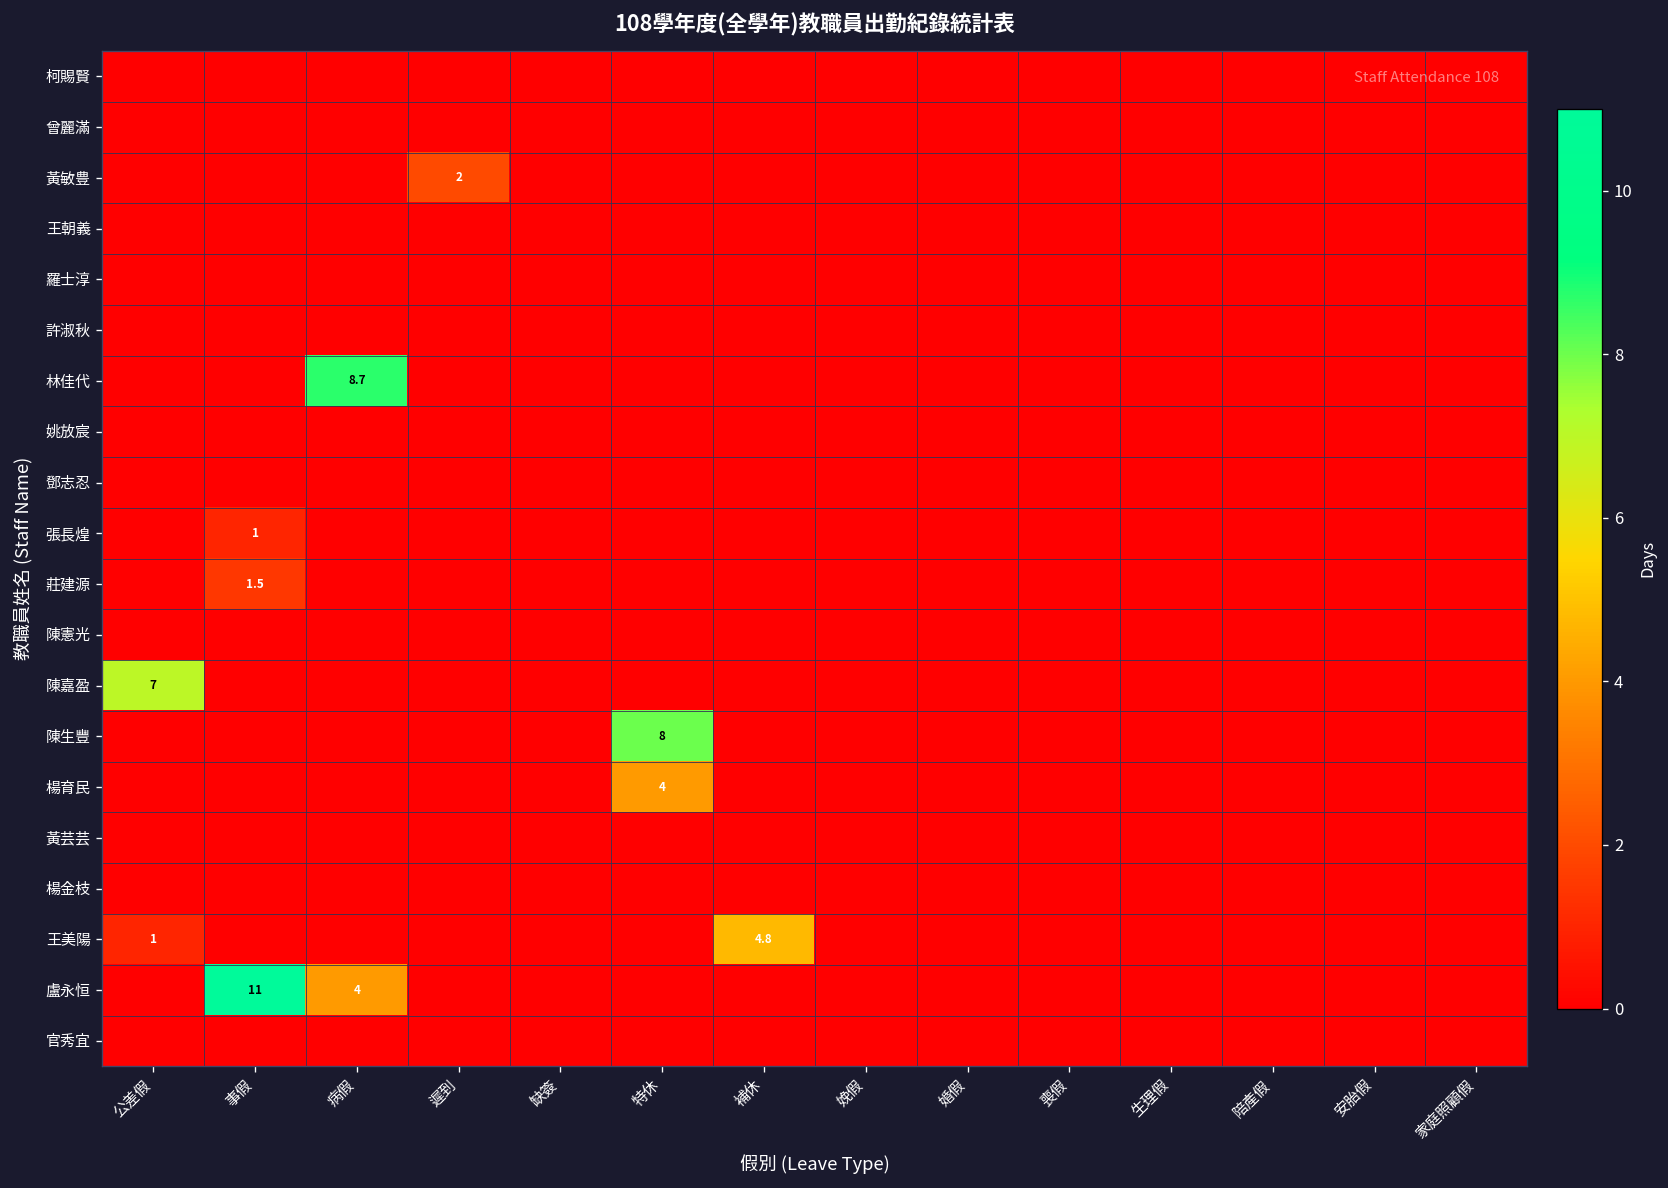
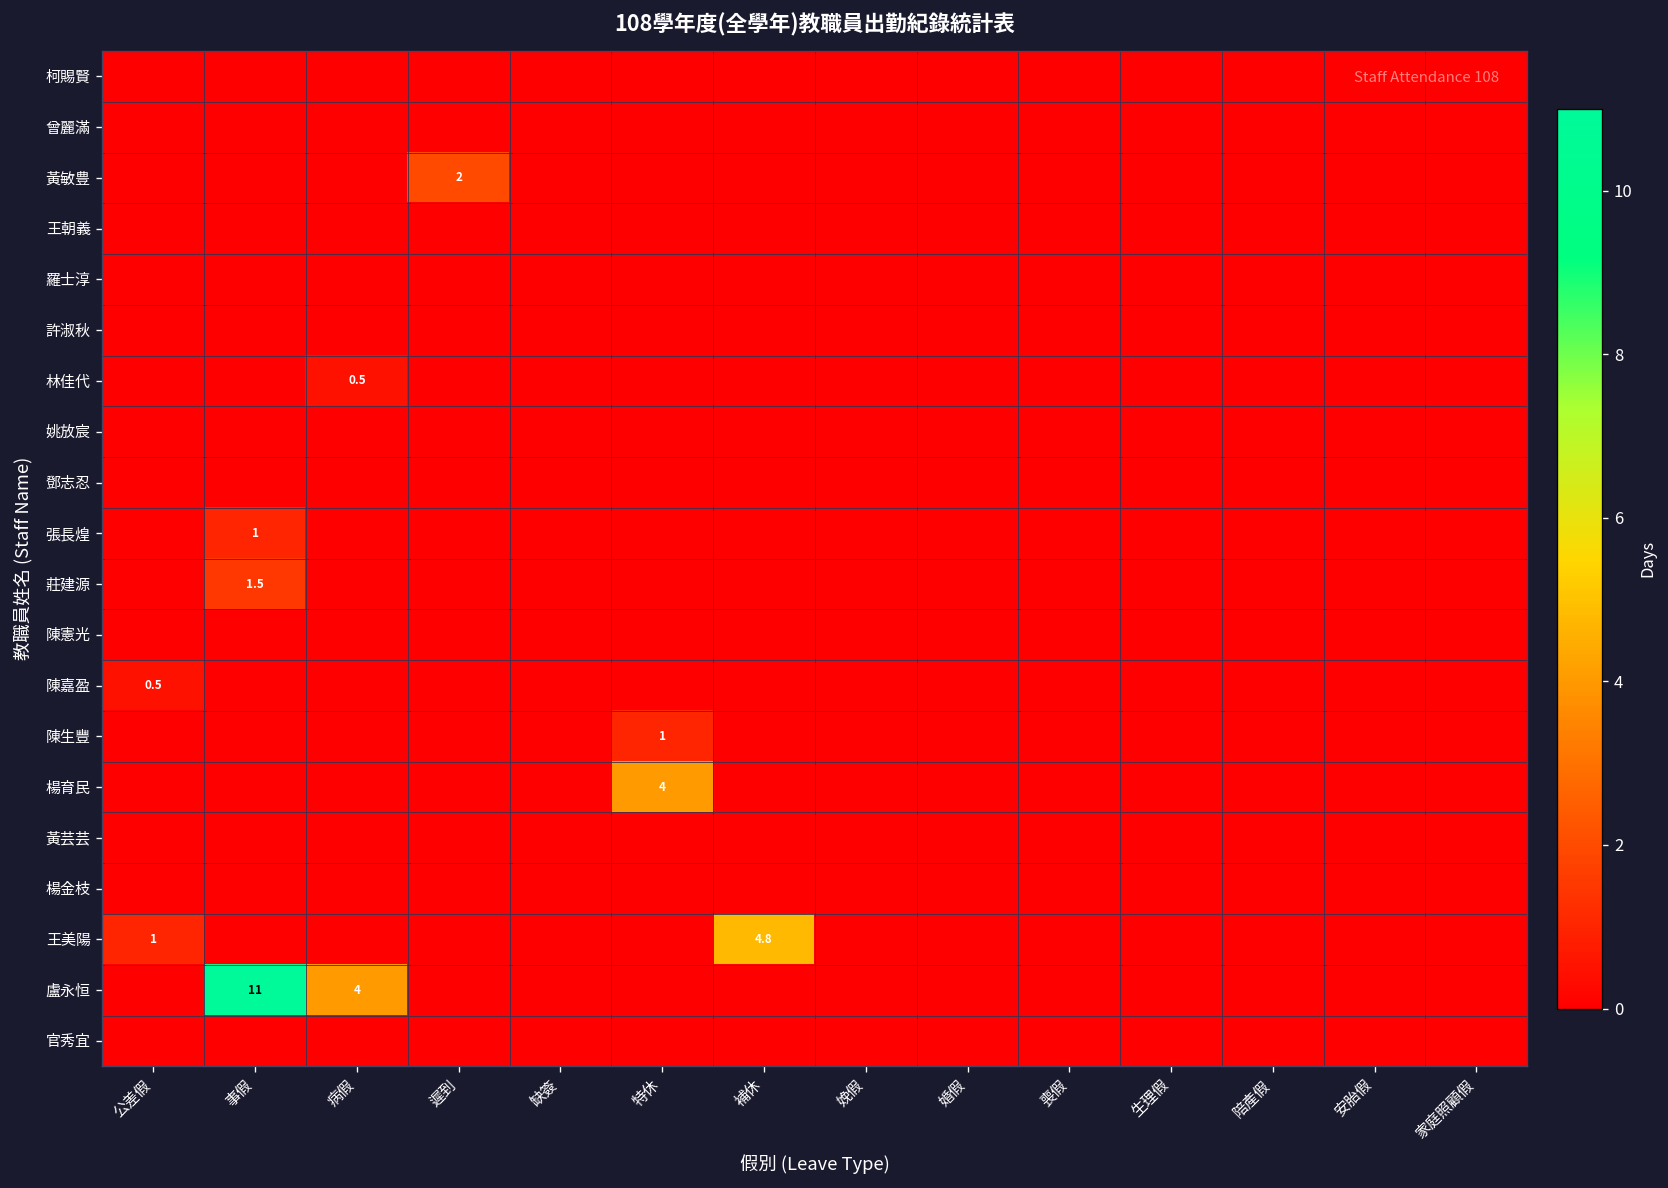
  {
    "柯賜賢": {
      "家庭照顧假": 108
    },
    "黃敏豊": {
      "遲到": 2
    },
    "林佳代": {
-     "病假": 8.7
+     "病假": 0.5
    },
    "張長煌": {
      "事假": 1
    },
    "莊建源": {
      "事假": 1.5
    },
    "陳嘉盈": {
-     "公差假": 7
+     "公差假": 0.5
    },
    "陳生豐": {
-     "特休": 8
+     "特休": 1
    },
    "楊育民": {
      "特休": 4
    },
    "王美陽": {
      "公差假": 1,
      "補休": 4.8
    },
    "盧永恒": {
      "事假": 11,
      "病假": 4
    }
  }
